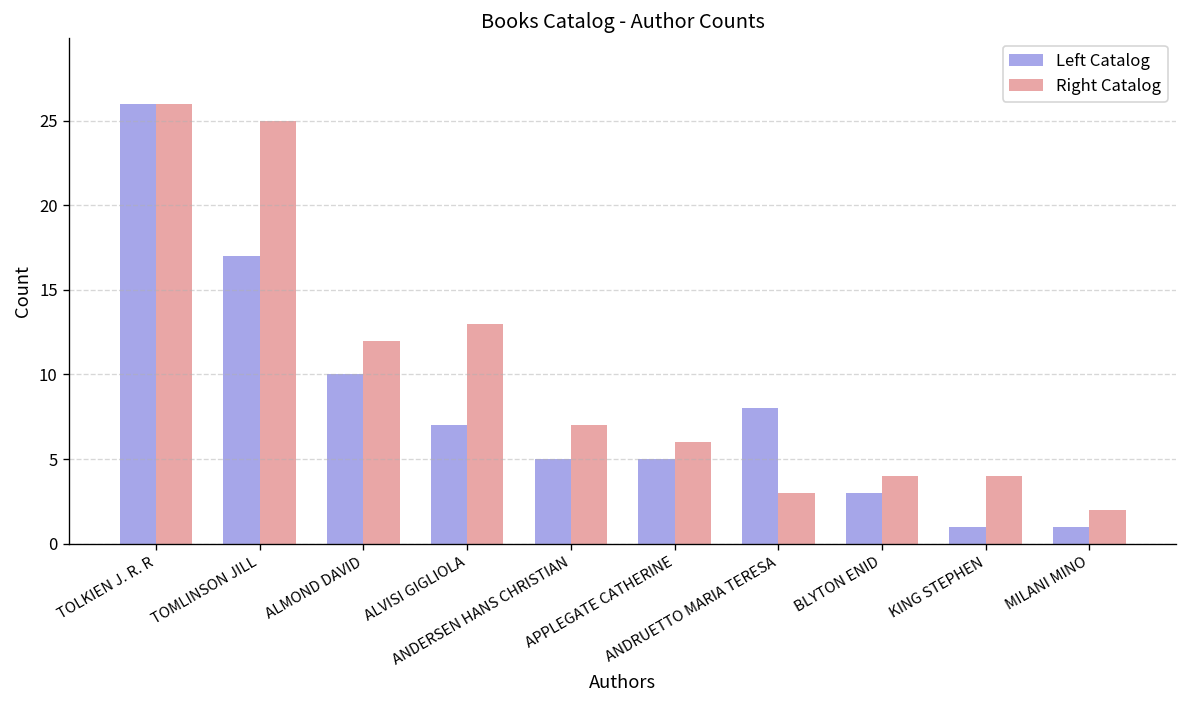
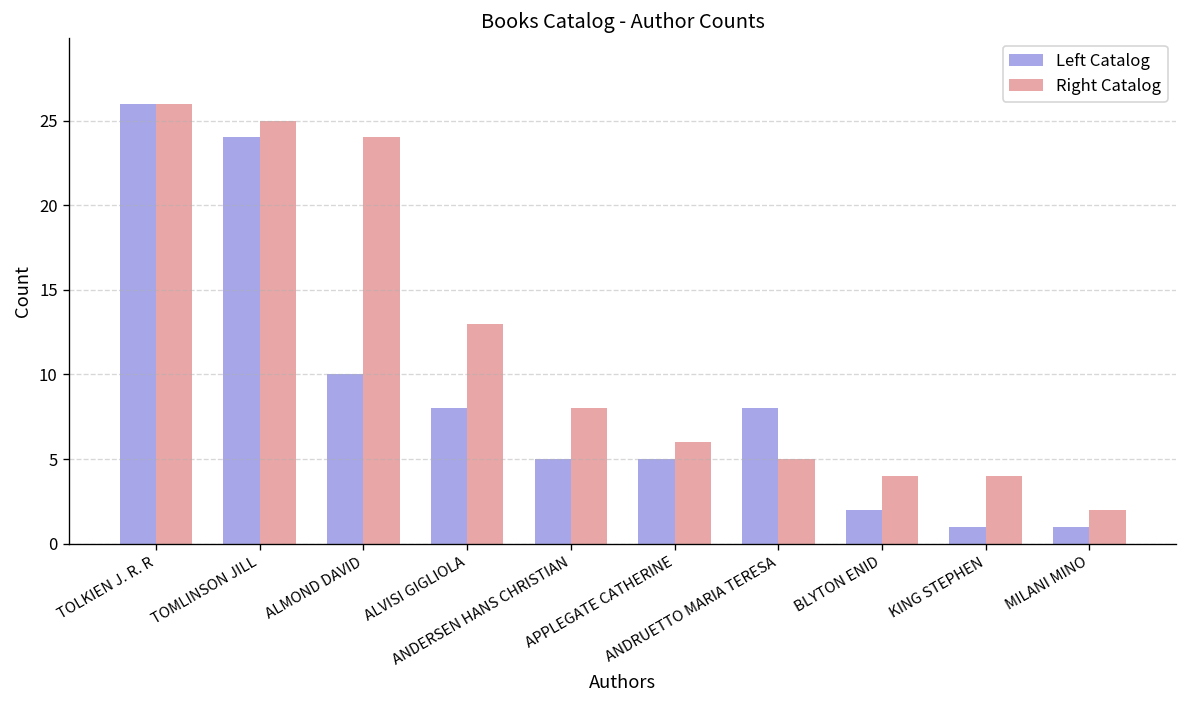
  {
    "Left Catalog": {
      "TOLKIEN J. R. R": 26,
-     "TOMLINSON JILL": 17,
+     "TOMLINSON JILL": 24,
      "ALMOND DAVID": 10,
-     "ALVISI GIGLIOLA": 7,
+     "ALVISI GIGLIOLA": 8,
      "ANDERSEN HANS CHRISTIAN": 5,
      "APPLEGATE CATHERINE": 5,
      "ANDRUETTO MARIA TERESA": 8,
-     "BLYTON ENID": 3,
+     "BLYTON ENID": 2,
      "KING STEPHEN": 1,
      "MILANI MINO": 1
    },
    "Right Catalog": {
      "TOLKIEN J. R. R": 26,
      "TOMLINSON JILL": 25,
-     "ALMOND DAVID": 12,
+     "ALMOND DAVID": 24,
      "ALVISI GIGLIOLA": 13,
-     "ANDERSEN HANS CHRISTIAN": 7,
+     "ANDERSEN HANS CHRISTIAN": 8,
      "APPLEGATE CATHERINE": 6,
-     "ANDRUETTO MARIA TERESA": 3,
+     "ANDRUETTO MARIA TERESA": 5,
      "BLYTON ENID": 4,
      "KING STEPHEN": 4,
      "MILANI MINO": 2
    }
  }
